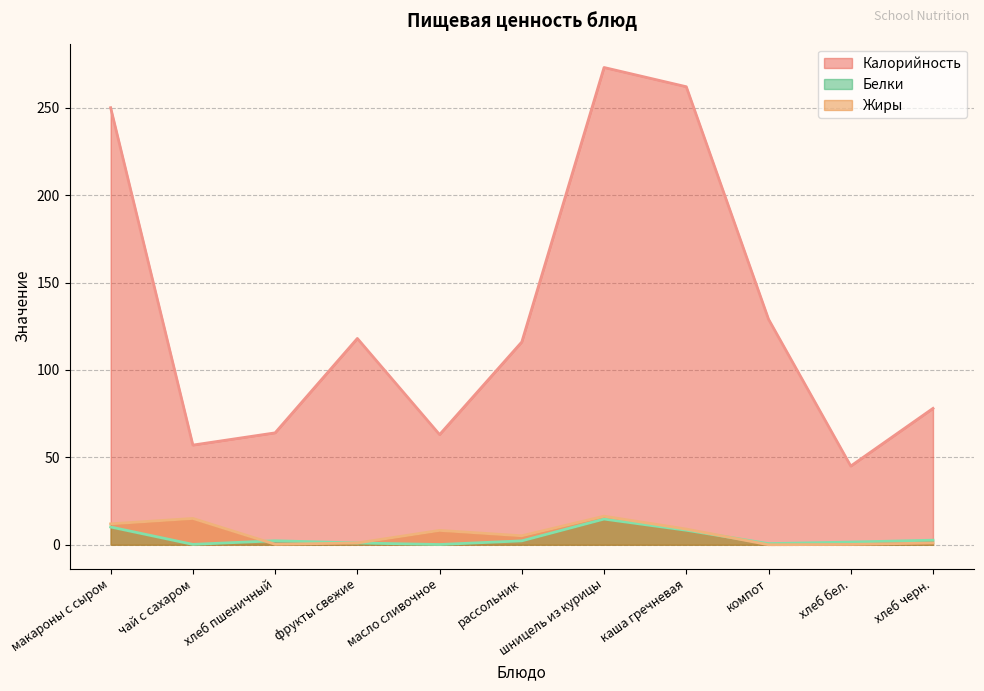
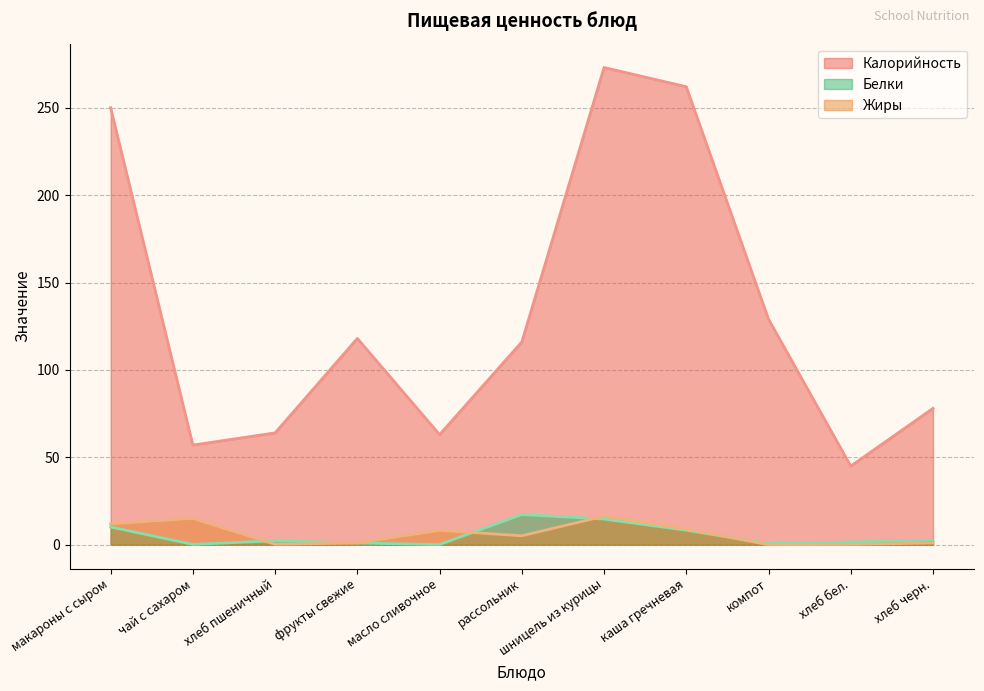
  {
    "Белки": {
      "макароны с сыром": 10,
      "чай с сахаром": 0,
      "хлеб пшеничный": 2,
      "масло сливочное": 0,
-     "рассольник": 2,
+     "рассольник": 17,
      "шницель из курицы": 15,
      "хлеб черн.": 3
    }
  }
